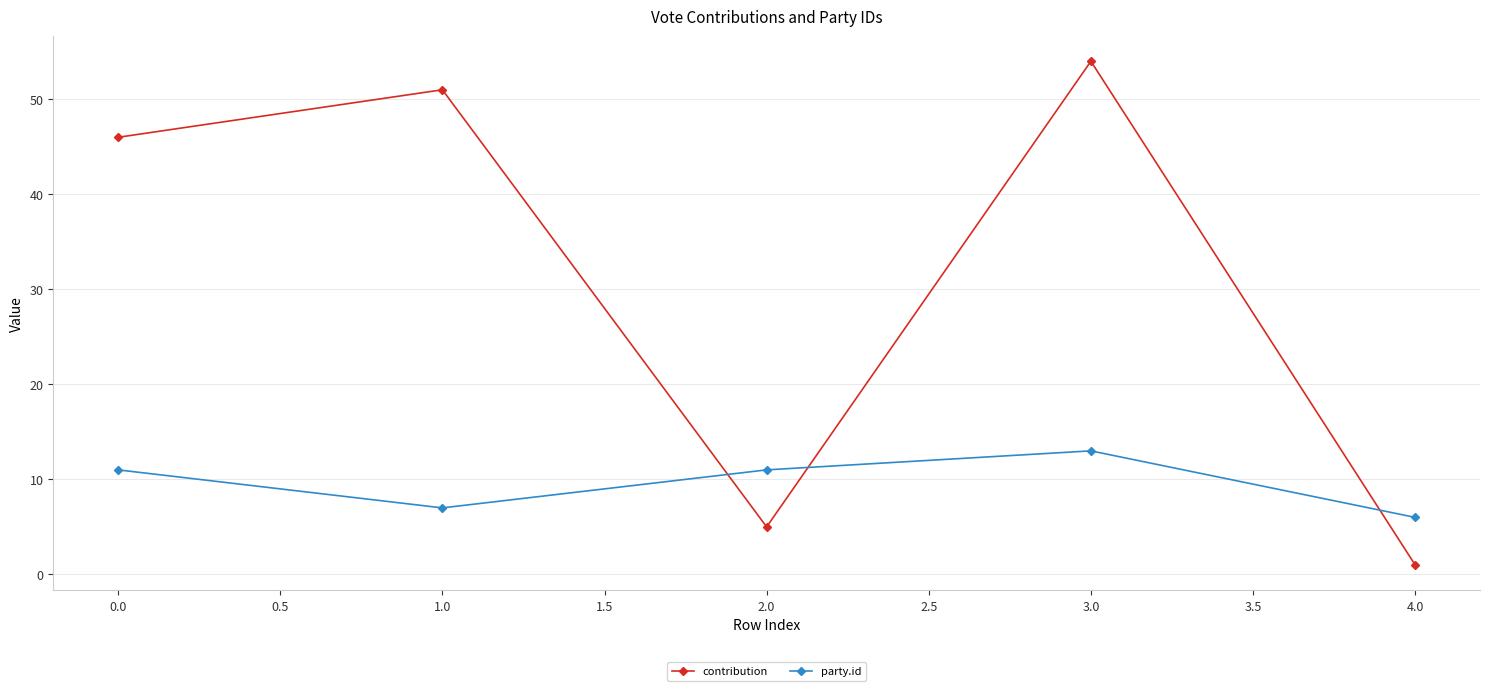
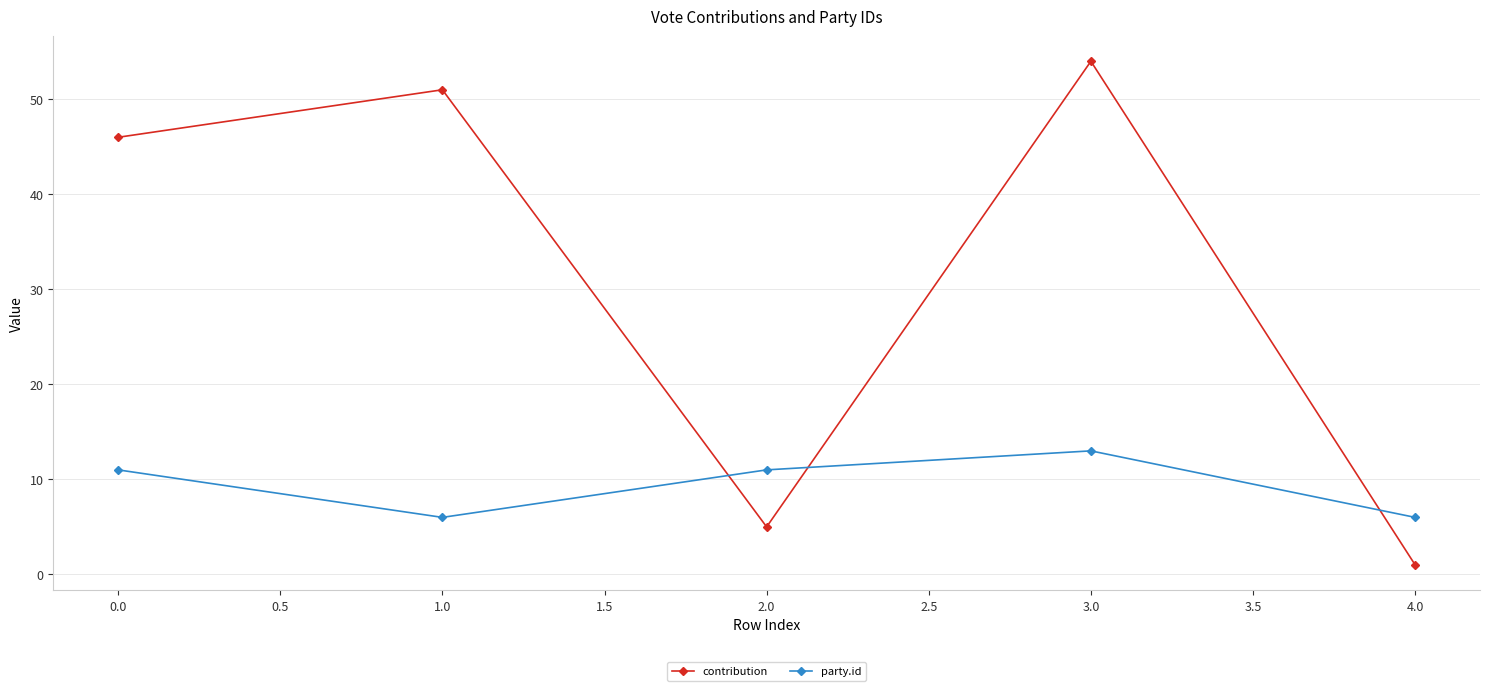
  {
    "contribution": {
      "0.0": 46,
      "1.0": 51,
      "2.0": 5,
      "3.0": 54,
      "4.0": 1
    },
    "party.id": {
      "0.0": 11,
-     "1.0": 7,
+     "1.0": 6,
      "2.0": 11,
      "3.0": 13,
      "4.0": 6
    }
  }
